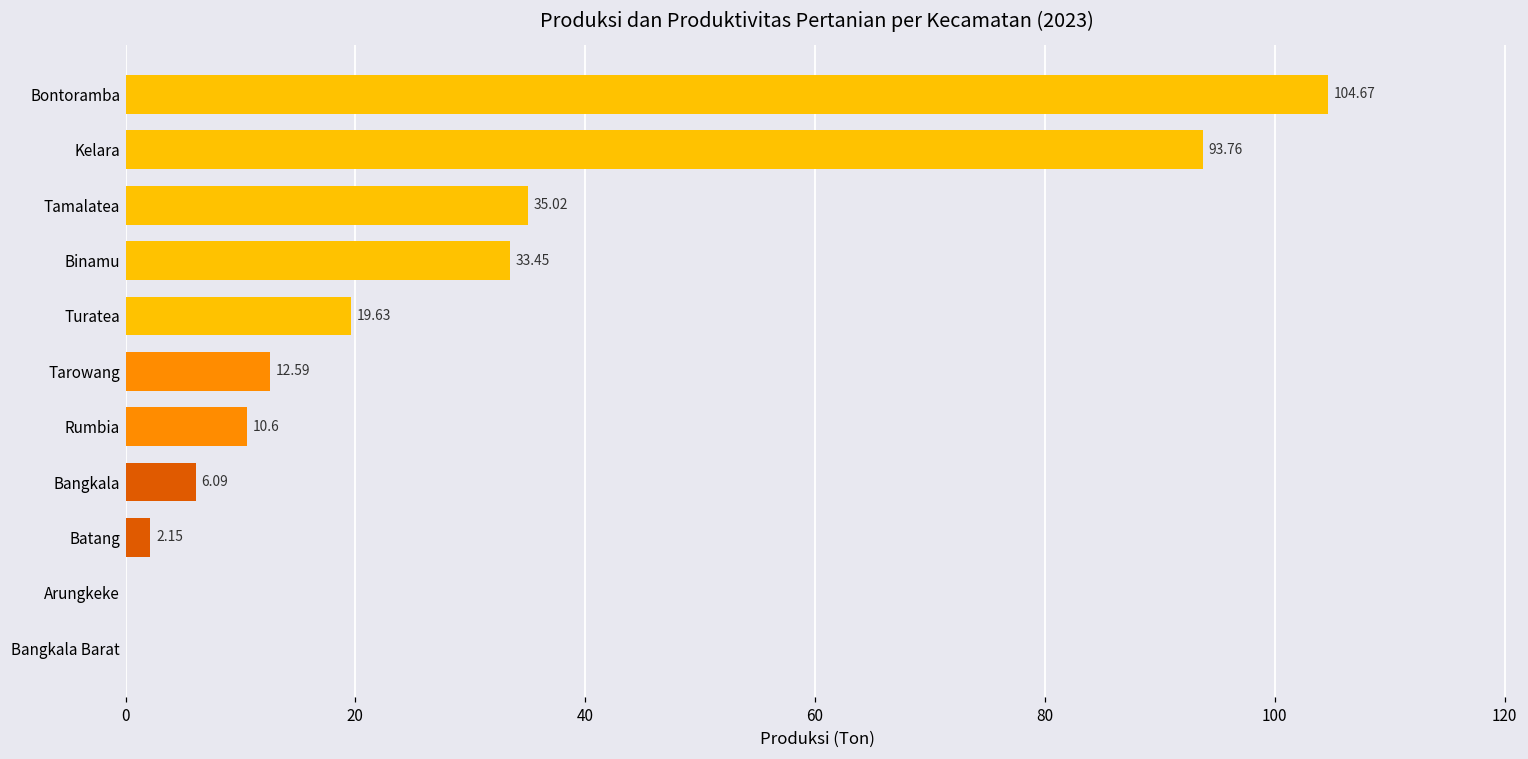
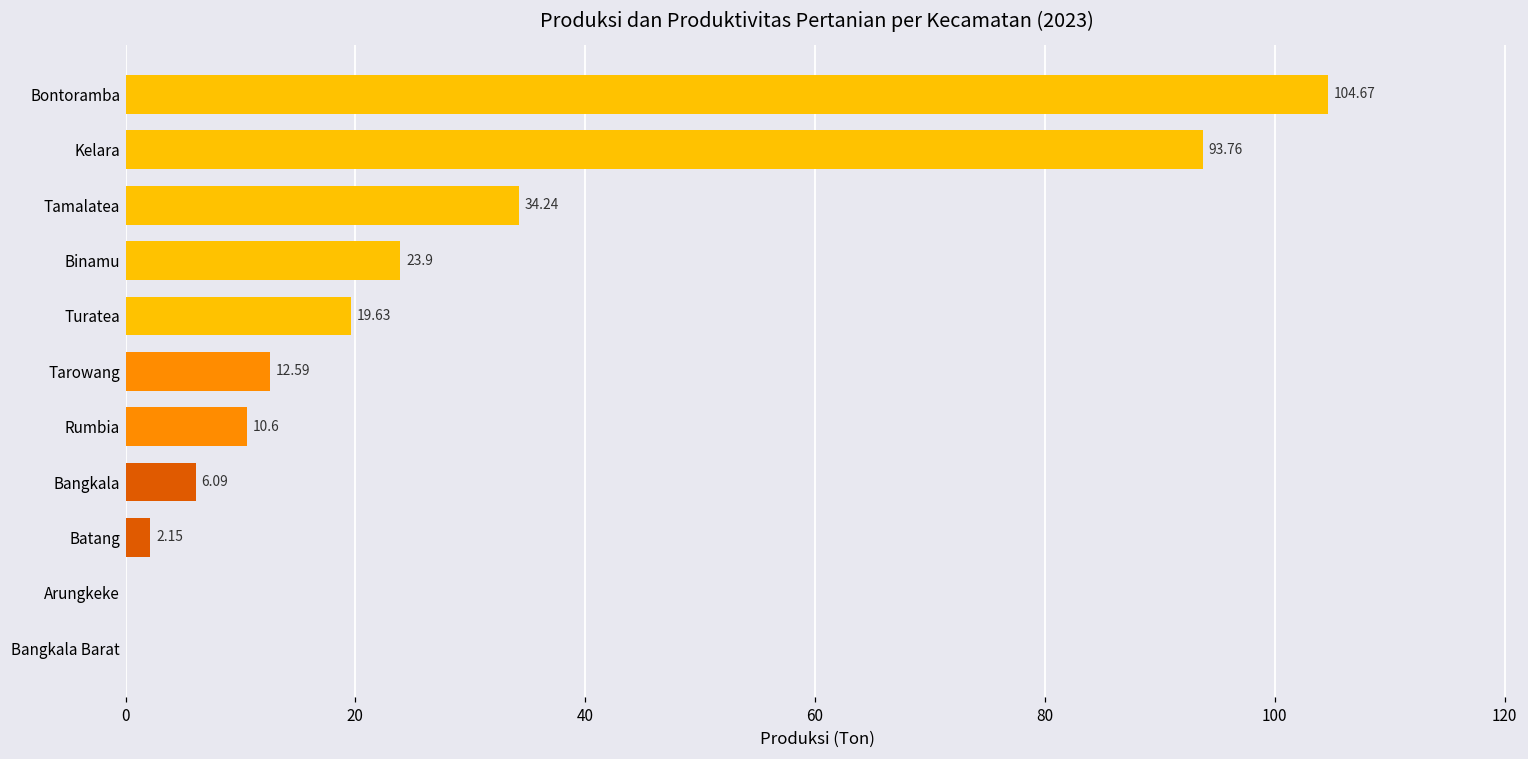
  {
    "Bontoramba": 104.67,
    "Kelara": 93.76,
-   "Tamalatea": 35.02,
-   "Binamu": 33.45,
+   "Tamalatea": 34.24,
+   "Binamu": 23.9,
    "Turatea": 19.63,
    "Tarowang": 12.59,
    "Rumbia": 10.6,
    "Bangkala": 6.09,
    "Batang": 2.15
  }
